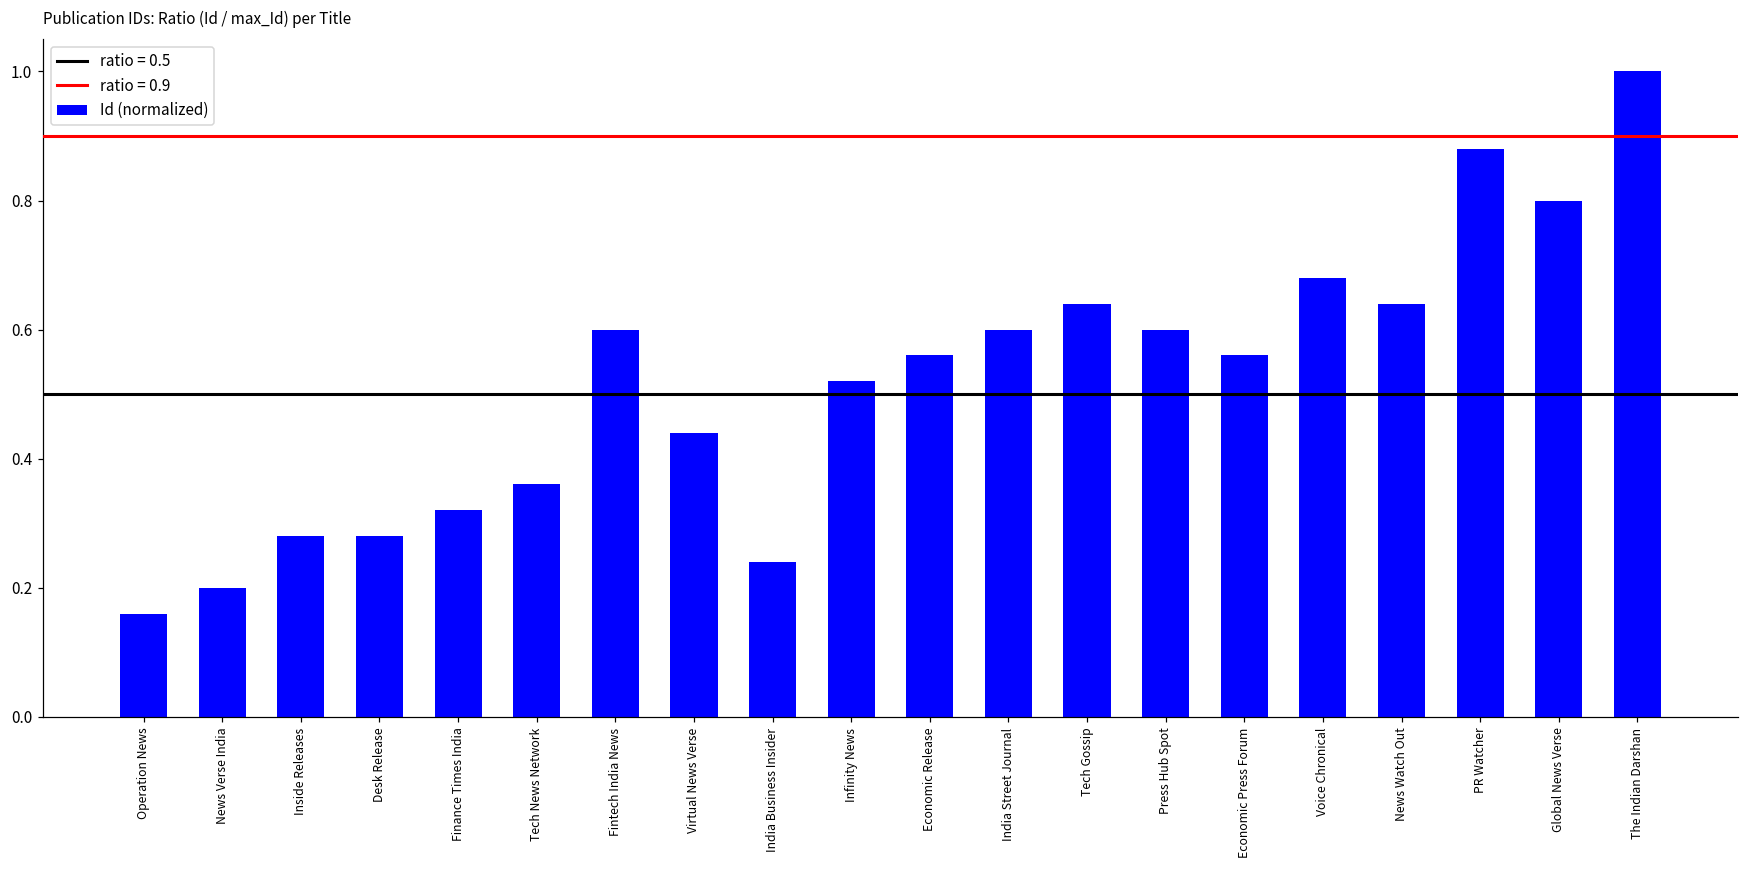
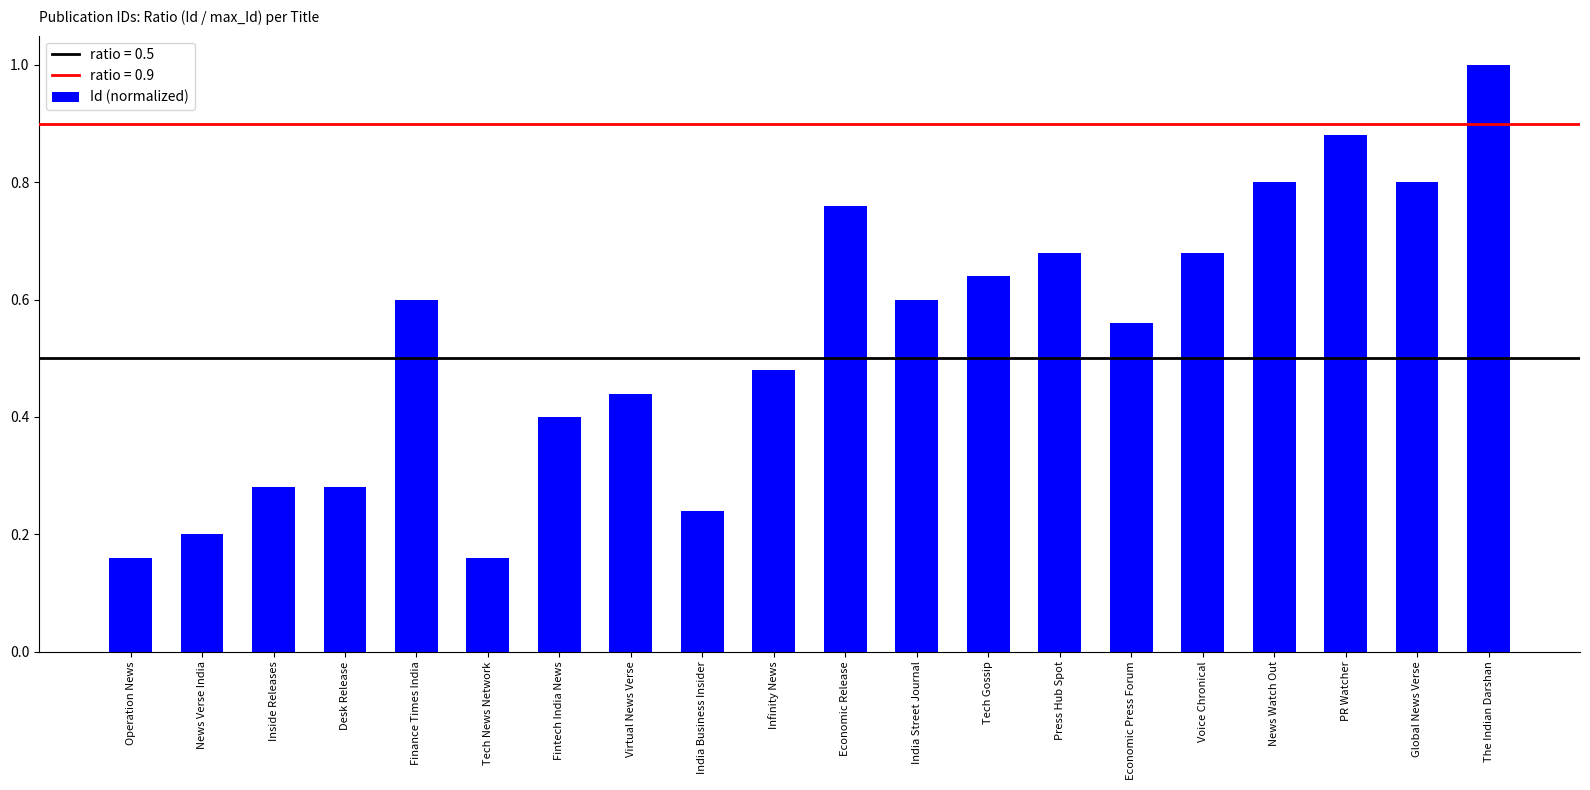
  {
    "Operation News": 0.16,
    "News Verse India": 0.20,
    "Inside Releases": 0.28,
    "Desk Release": 0.28,
-   "Finance Times India": 0.32,
-   "Tech News Network": 0.36,
-   "Fintech India News": 0.60,
+   "Finance Times India": 0.60,
+   "Tech News Network": 0.16,
+   "Fintech India News": 0.40,
    "Virtual News Verse": 0.44,
    "India Business Insider": 0.24,
-   "Infinity News": 0.52,
-   "Economic Release": 0.56,
+   "Infinity News": 0.48,
+   "Economic Release": 0.76,
    "India Street Journal": 0.60,
    "Tech Gossip": 0.64,
-   "Press Hub Spot": 0.60,
+   "Press Hub Spot": 0.68,
    "Economic Press Forum": 0.56,
    "Voice Chronical": 0.68,
-   "News Watch Out": 0.64,
+   "News Watch Out": 0.80,
    "PR Watcher": 0.88,
    "Global News Verse": 0.80,
    "The Indian Darshan": 1.00
  }
